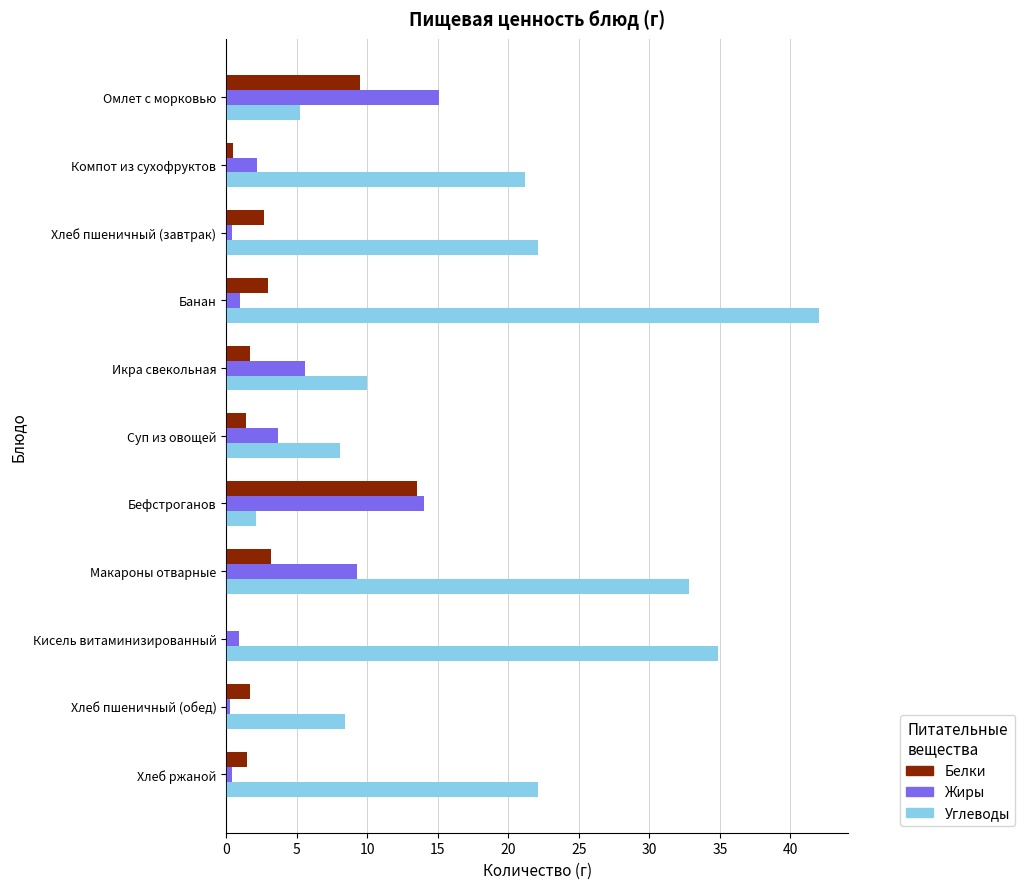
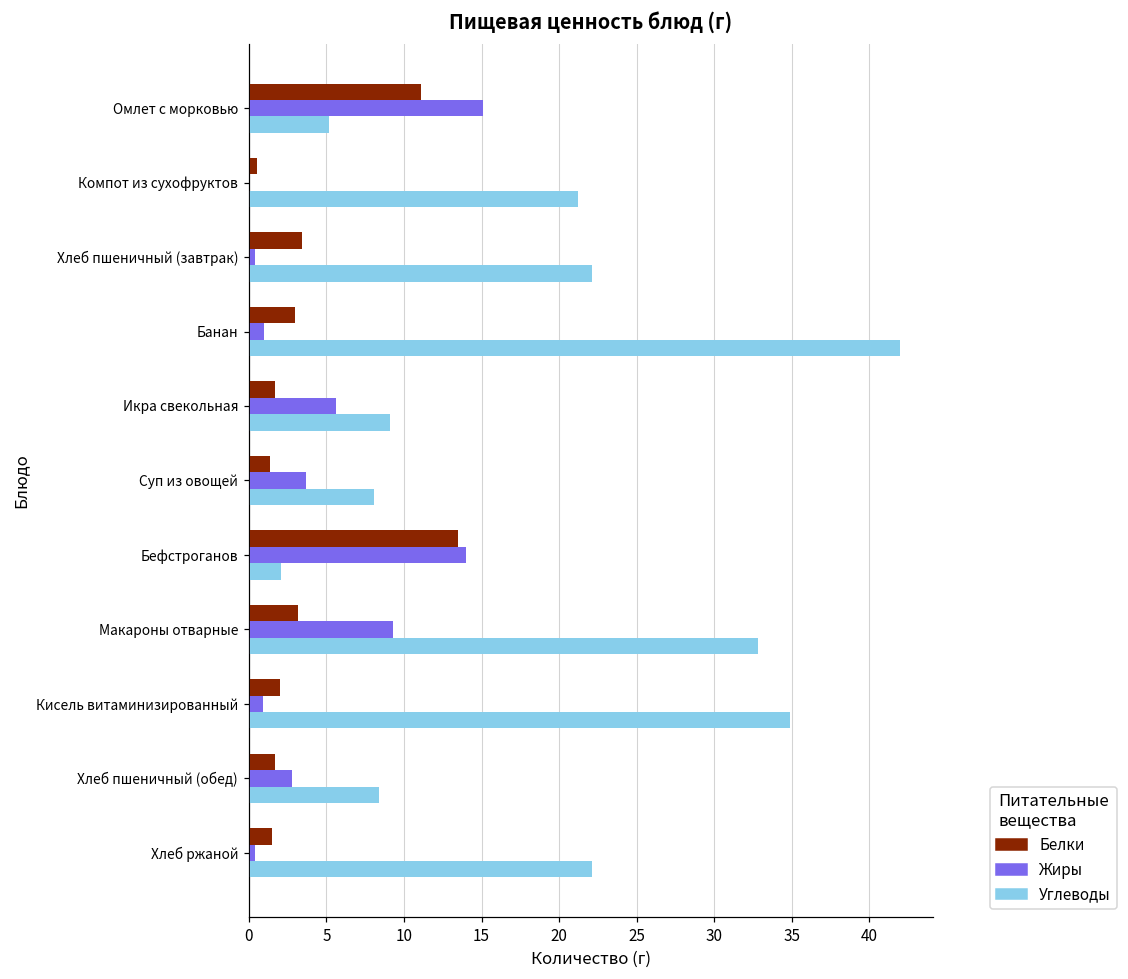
  {
    "Белки": {
-     "Омлет с морковью": 9.5,
+     "Омлет с морковью": 11.1,
      "Компот из сухофруктов": 0.5,
-     "Хлеб пшеничный (завтрак)": 2.7,
+     "Хлеб пшеничный (завтрак)": 3.4,
      "Банан": 3.0,
      "Икра свекольная": 1.7,
      "Суп из овощей": 1.4,
      "Бефстроганов": 13.5,
      "Макароны отварные": 3.2,
-     "Кисель витаминизированный": 0,
+     "Кисель витаминизированный": 2,
      "Хлеб пшеничный (обед)": 1.7,
      "Хлеб ржаной": 1.5
    },
    "Жиры": {
      "Омлет с морковью": 15.1,
-     "Компот из сухофруктов": 2.2,
+     "Компот из сухофруктов": 0.0,
      "Хлеб пшеничный (завтрак)": 0.4,
      "Банан": 1.0,
      "Икра свекольная": 5.6,
      "Суп из овощей": 3.7,
      "Бефстроганов": 14.0,
      "Макароны отварные": 9.3,
      "Кисель витаминизированный": 0.9,
-     "Хлеб пшеничный (обед)": 0.3,
+     "Хлеб пшеничный (обед)": 2.8,
      "Хлеб ржаной": 0.4
    },
    "Углеводы": {
      "Омлет с морковью": 5.2,
      "Компот из сухофруктов": 21.2,
      "Хлеб пшеничный (завтрак)": 22.1,
      "Банан": 42.0,
-     "Икра свекольная": 10.0,
+     "Икра свекольная": 9.1,
      "Суп из овощей": 8.1,
      "Бефстроганов": 2.1,
      "Макароны отварные": 32.8,
      "Кисель витаминизированный": 34.9,
      "Хлеб пшеничный (обед)": 8.4,
      "Хлеб ржаной": 22.1
    }
  }
